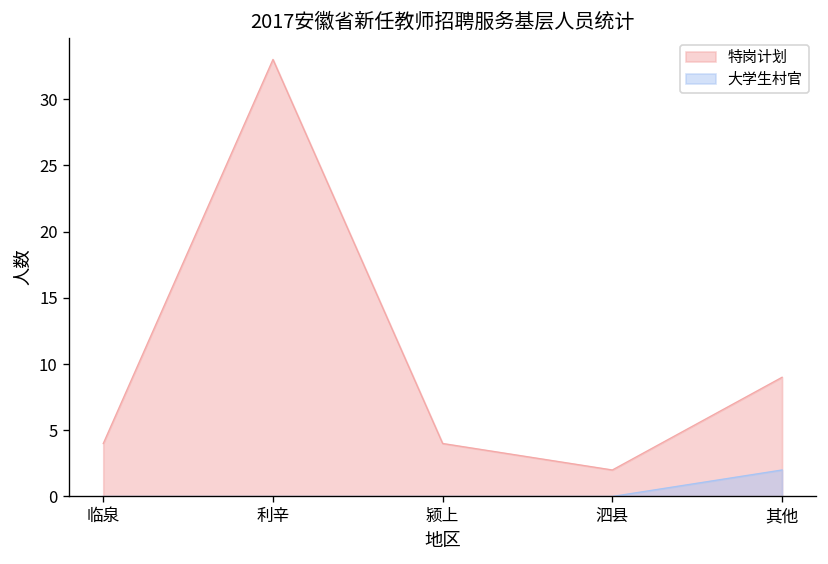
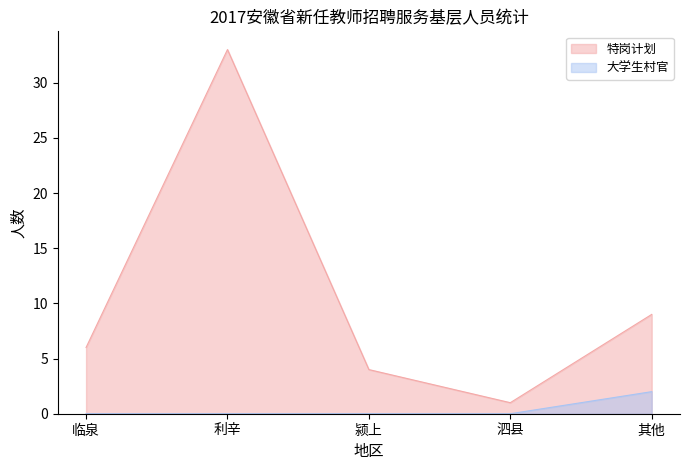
  {
    "特岗计划": {
-     "临泉": 4,
+     "临泉": 6,
      "利辛": 33,
      "颍上": 4,
-     "泗县": 2,
+     "泗县": 1,
      "其他": 9
    },
    "大学生村官": {
      "临泉": 0,
      "利辛": 0,
      "颍上": 0,
      "泗县": 0,
      "其他": 2
    }
  }
